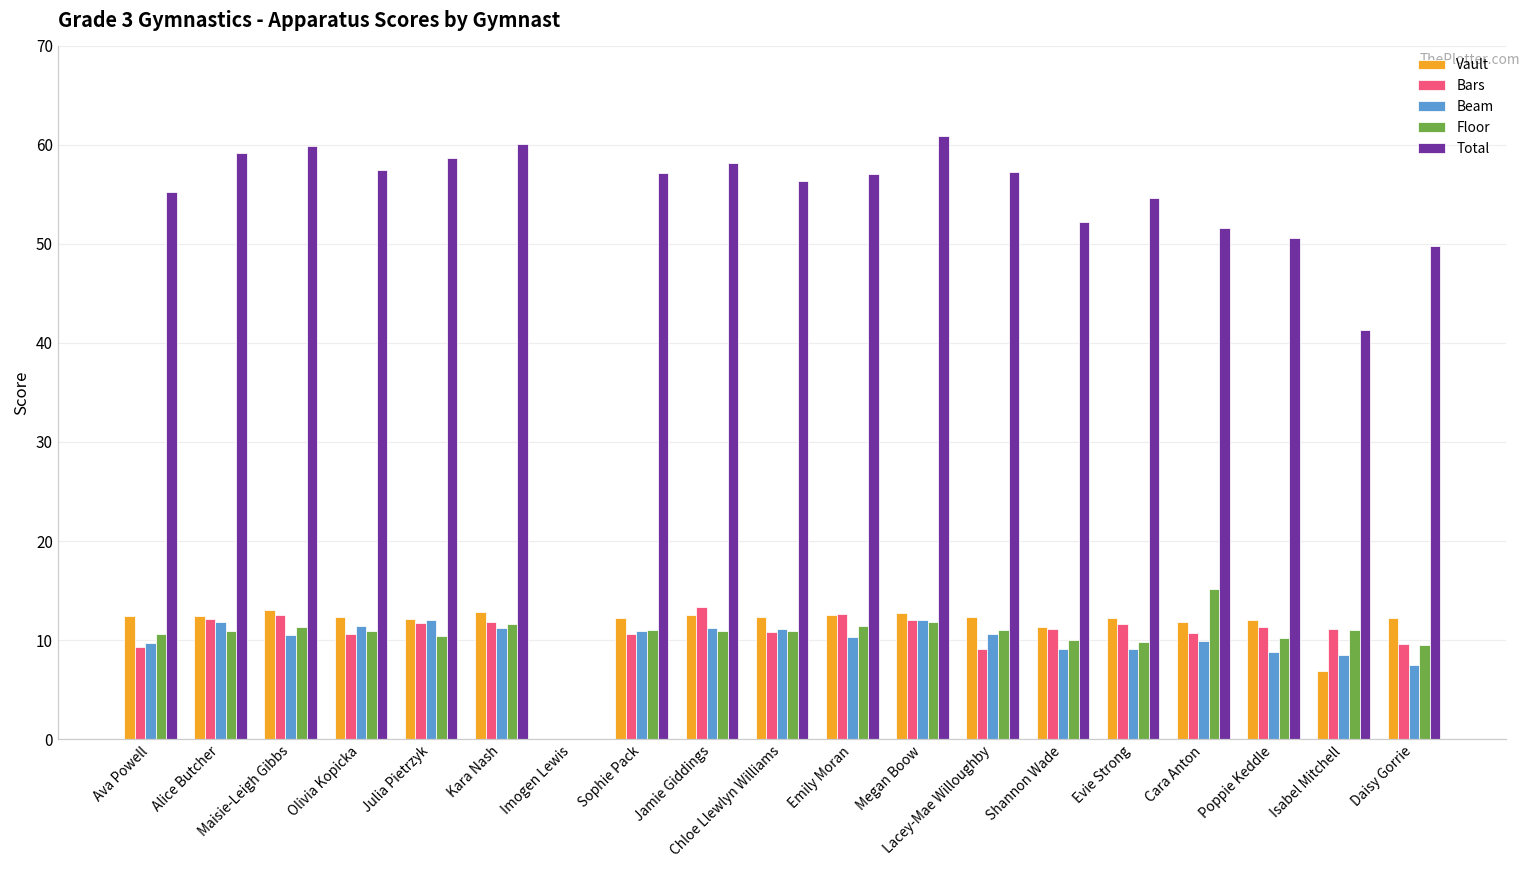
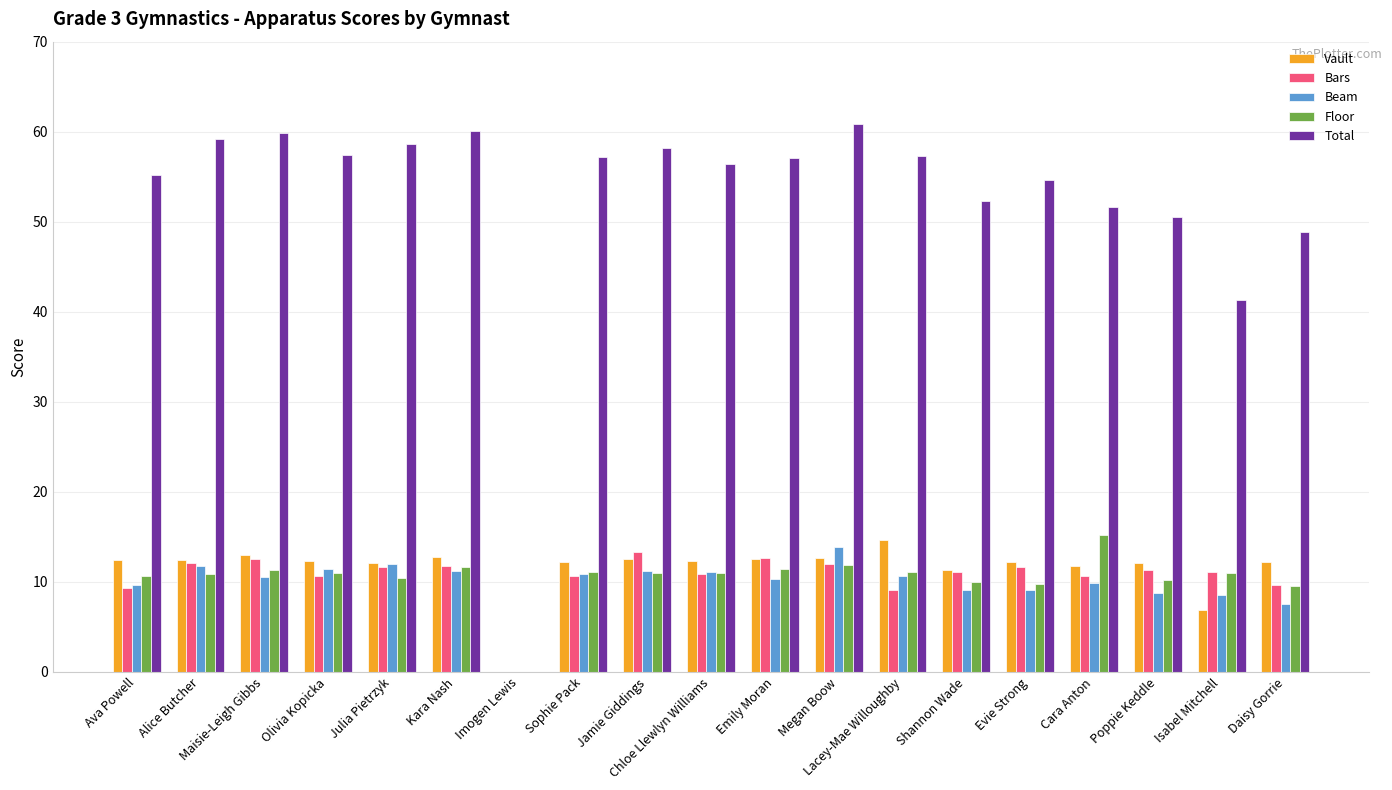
  {
    "Vault": {
      "Ava Powell": 12,
      "Alice Butcher": 12,
      "Maisie-Leigh Gibbs": 13,
      "Olivia Kopicka": 12,
      "Julia Pietrzyk": 12,
      "Kara Nash": 13,
      "Imogen Lewis": 0,
      "Sophie Pack": 12,
      "Jamie Giddings": 13,
      "Chloe Llewlyn Williams": 12,
      "Emily Moran": 13,
      "Megan Boow": 13,
-     "Lacey-Mae Willoughby": 12,
+     "Lacey-Mae Willoughby": 15,
      "Shannon Wade": 11,
      "Evie Strong": 12,
      "Cara Anton": 12,
      "Poppie Keddle": 12,
      "Isabel Mitchell": 7,
      "Daisy Gorrie": 12
    },
    "Bars": {
      "Ava Powell": 9,
      "Alice Butcher": 12,
      "Maisie-Leigh Gibbs": 13,
      "Olivia Kopicka": 11,
      "Julia Pietrzyk": 12,
      "Kara Nash": 12,
      "Imogen Lewis": 0,
      "Sophie Pack": 11,
      "Jamie Giddings": 13,
      "Chloe Llewlyn Williams": 11,
      "Emily Moran": 13,
      "Megan Boow": 12,
      "Lacey-Mae Willoughby": 9,
      "Shannon Wade": 11,
      "Evie Strong": 12,
      "Cara Anton": 11,
      "Poppie Keddle": 11,
      "Isabel Mitchell": 11,
      "Daisy Gorrie": 10
    },
    "Beam": {
      "Ava Powell": 10,
      "Alice Butcher": 12,
      "Maisie-Leigh Gibbs": 11,
      "Olivia Kopicka": 11,
      "Julia Pietrzyk": 12,
      "Kara Nash": 11,
      "Imogen Lewis": 0,
      "Sophie Pack": 11,
      "Jamie Giddings": 11,
      "Chloe Llewlyn Williams": 11,
      "Emily Moran": 10,
-     "Megan Boow": 12,
+     "Megan Boow": 14,
      "Lacey-Mae Willoughby": 11,
      "Shannon Wade": 9,
      "Evie Strong": 9,
      "Cara Anton": 10,
      "Poppie Keddle": 9,
      "Isabel Mitchell": 9,
      "Daisy Gorrie": 8
    },
    "Floor": {
      "Ava Powell": 11,
      "Alice Butcher": 11,
      "Maisie-Leigh Gibbs": 11,
      "Olivia Kopicka": 11,
      "Julia Pietrzyk": 10,
      "Kara Nash": 12,
      "Imogen Lewis": 0,
      "Sophie Pack": 11,
      "Jamie Giddings": 11,
      "Chloe Llewlyn Williams": 11,
      "Emily Moran": 11,
      "Megan Boow": 12,
      "Lacey-Mae Willoughby": 11,
      "Shannon Wade": 10,
      "Evie Strong": 10,
      "Cara Anton": 15,
      "Poppie Keddle": 10,
      "Isabel Mitchell": 11,
      "Daisy Gorrie": 10
    },
    "Total": {
      "Ava Powell": 55,
      "Alice Butcher": 59,
      "Maisie-Leigh Gibbs": 60,
      "Olivia Kopicka": 57,
      "Julia Pietrzyk": 59,
      "Kara Nash": 60,
      "Imogen Lewis": 0,
      "Sophie Pack": 57,
      "Jamie Giddings": 58,
      "Chloe Llewlyn Williams": 56,
      "Emily Moran": 57,
      "Megan Boow": 61,
      "Lacey-Mae Willoughby": 57,
      "Shannon Wade": 52,
      "Evie Strong": 55,
      "Cara Anton": 52,
      "Poppie Keddle": 51,
      "Isabel Mitchell": 41,
-     "Daisy Gorrie": 50
+     "Daisy Gorrie": 49
    }
  }
